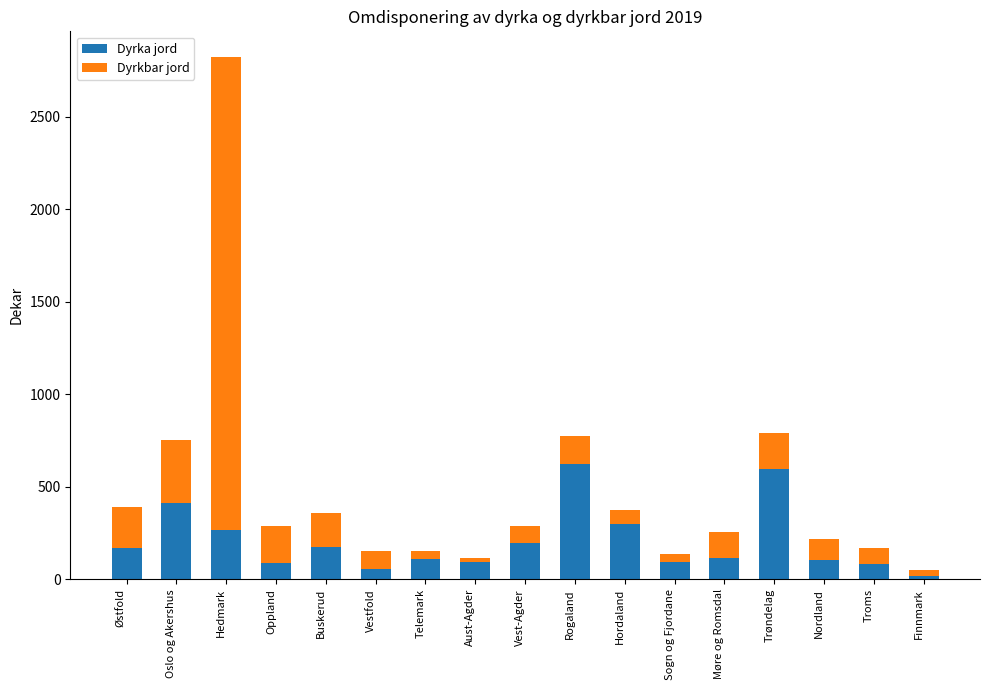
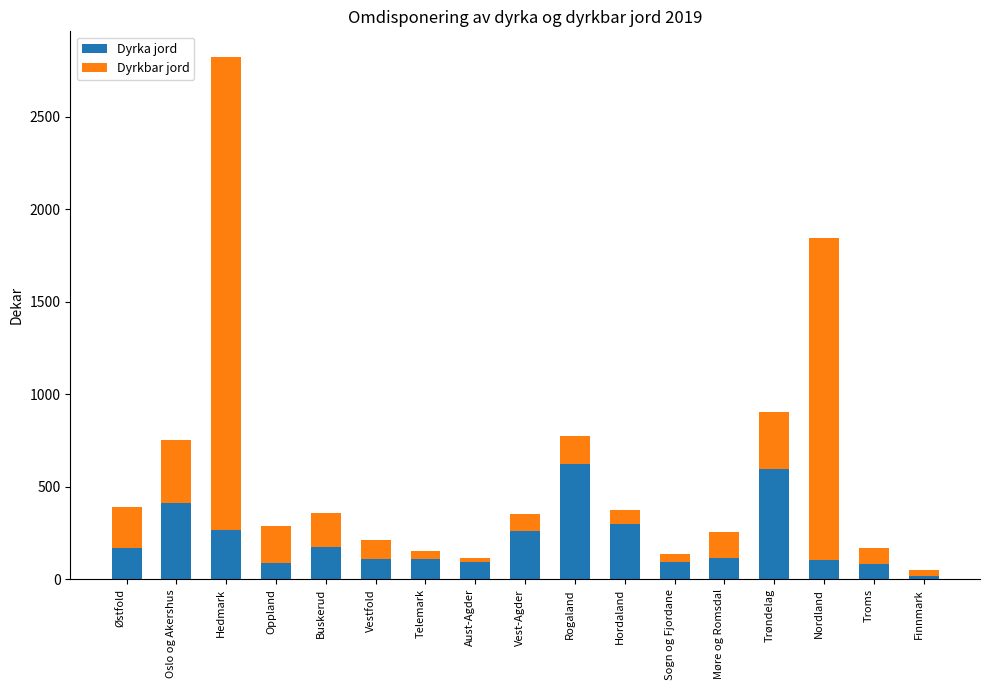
  {
    "Dyrka jord": {
      "Østfold": 170,
      "Oslo og Akershus": 410,
      "Hedmark": 270,
      "Oppland": 90,
      "Buskerud": 180,
-     "Vestfold": 50,
+     "Vestfold": 110,
      "Telemark": 110,
      "Aust-Agder": 90,
-     "Vest-Agder": 200,
+     "Vest-Agder": 260,
      "Rogaland": 620,
      "Hordaland": 300,
      "Sogn og Fjordane": 90,
      "Møre og Romsdal": 120,
      "Trøndelag": 600,
      "Nordland": 100,
      "Troms": 80,
      "Finnmark": 20
    },
    "Dyrkbar jord": {
      "Østfold": 220,
      "Oslo og Akershus": 340,
      "Hedmark": 2550,
      "Oppland": 200,
      "Buskerud": 180,
      "Vestfold": 100,
      "Telemark": 40,
      "Aust-Agder": 20,
      "Vest-Agder": 90,
      "Rogaland": 150,
      "Hordaland": 80,
      "Sogn og Fjordane": 40,
      "Møre og Romsdal": 140,
-     "Trøndelag": 200,
-     "Nordland": 110,
+     "Trøndelag": 310,
+     "Nordland": 1740,
      "Troms": 90,
      "Finnmark": 30
    }
  }
